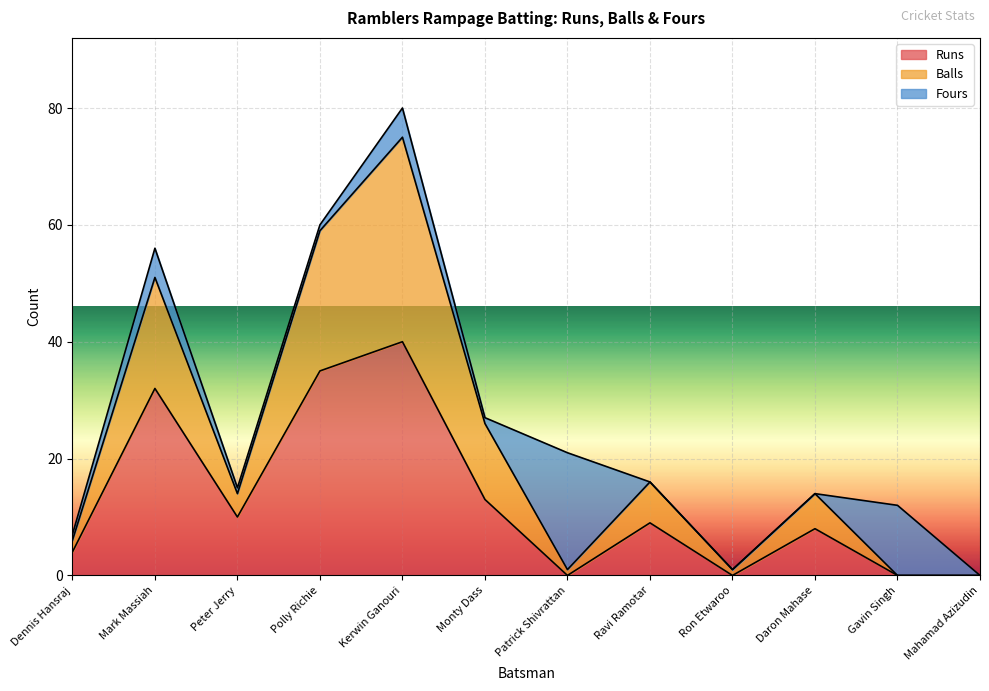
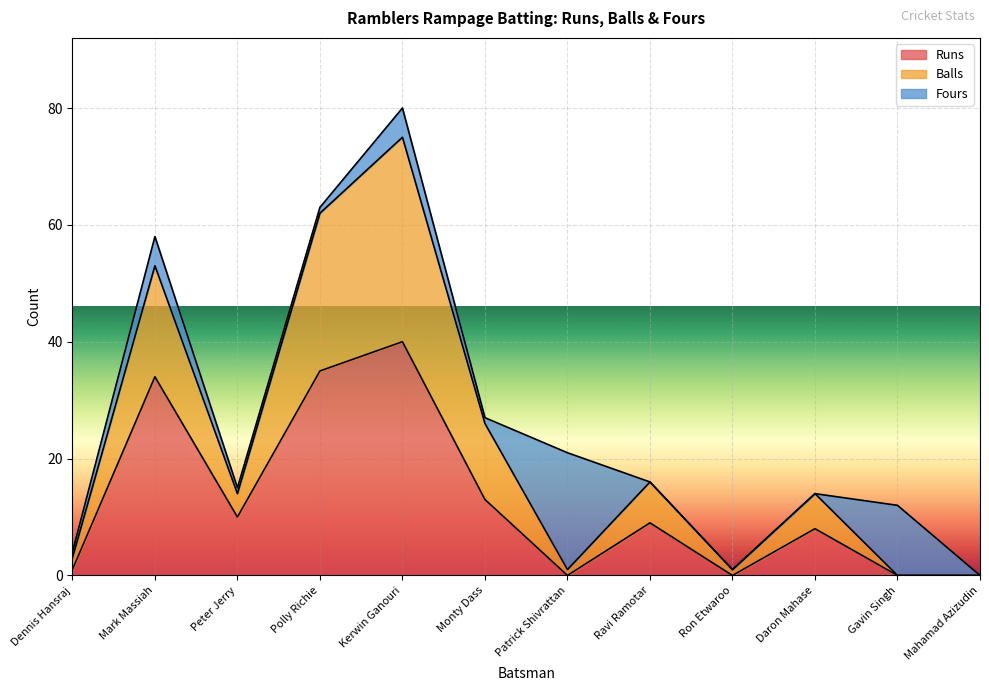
  {
    "Runs": {
-     "Dennis Hansraj": 4,
-     "Mark Massiah": 32,
+     "Dennis Hansraj": 1,
+     "Mark Massiah": 34,
      "Peter Jerry": 10,
      "Polly Richie": 35,
      "Kerwin Ganouri": 40,
      "Monty Dass": 13,
      "Patrick Shivrattan": 0,
      "Ravi Ramotar": 9,
      "Ron Etwaroo": 0,
      "Daron Mahase": 8
    },
    "Balls": {
      "Dennis Hansraj": 2,
      "Mark Massiah": 19,
      "Peter Jerry": 4,
-     "Polly Richie": 24,
+     "Polly Richie": 27,
      "Kerwin Ganouri": 35,
      "Monty Dass": 13,
      "Patrick Shivrattan": 1
    },
    "Fours": {
      "Dennis Hansraj": 1,
      "Mark Massiah": 5,
      "Peter Jerry": 1,
      "Polly Richie": 1,
      "Kerwin Ganouri": 5,
      "Monty Dass": 1,
      "Patrick Shivrattan": 20,
      "Gavin Singh": 12
    }
  }
